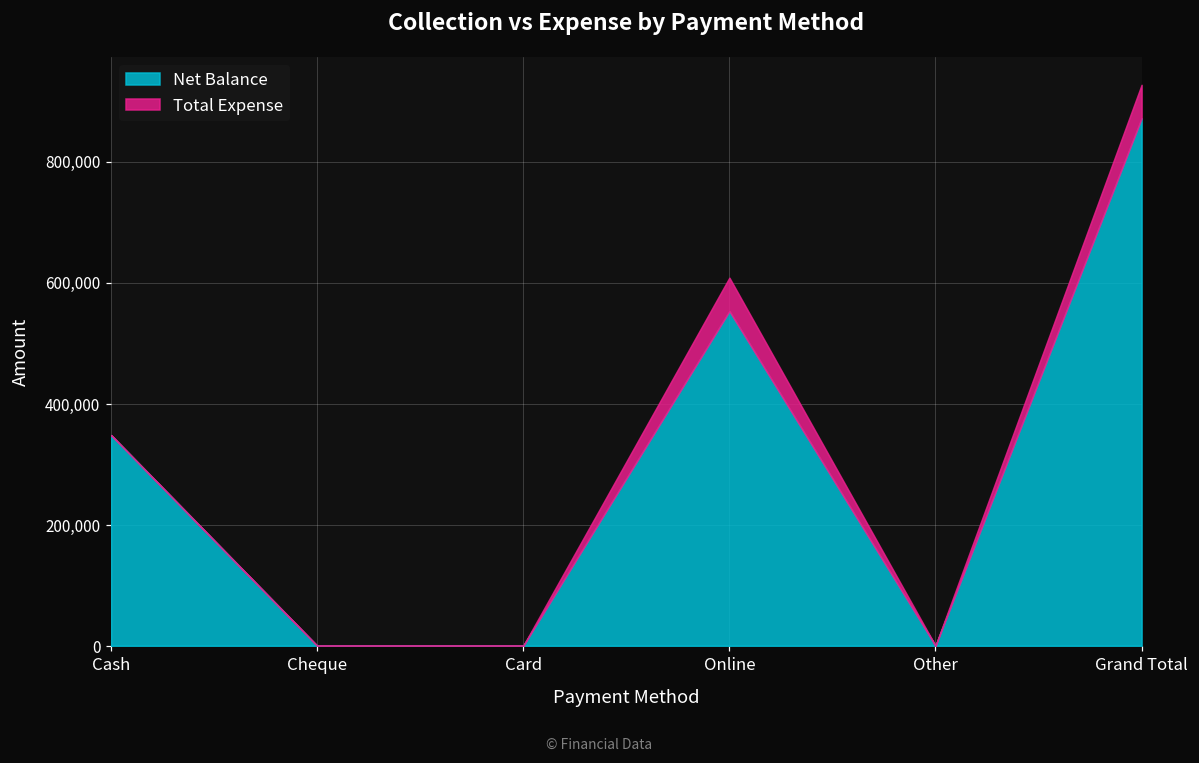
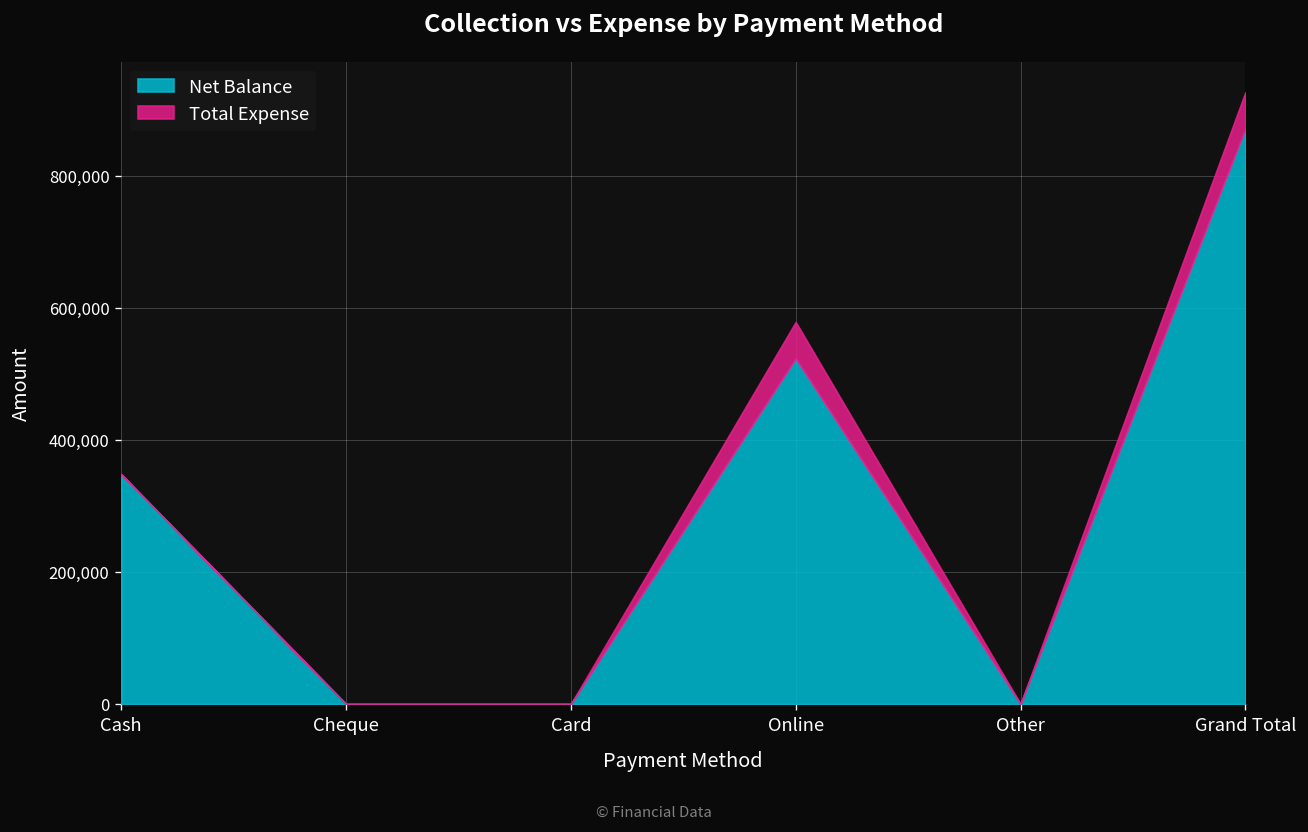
  {
    "Net Balance": {
-     "Online": "550,000",
+     "Online": "520,000",
      "Grand Total": "870,000"
    },
    "Total Expense": {
      "Online": "60,000",
      "Grand Total": "60,000"
    }
  }
